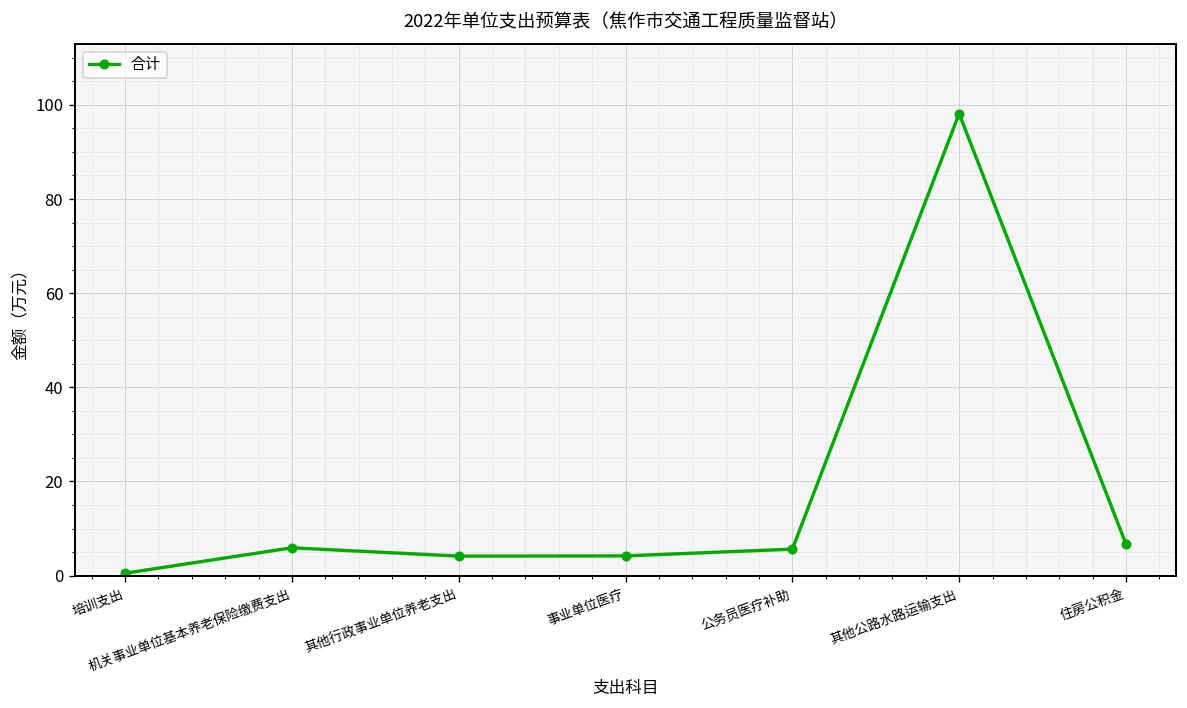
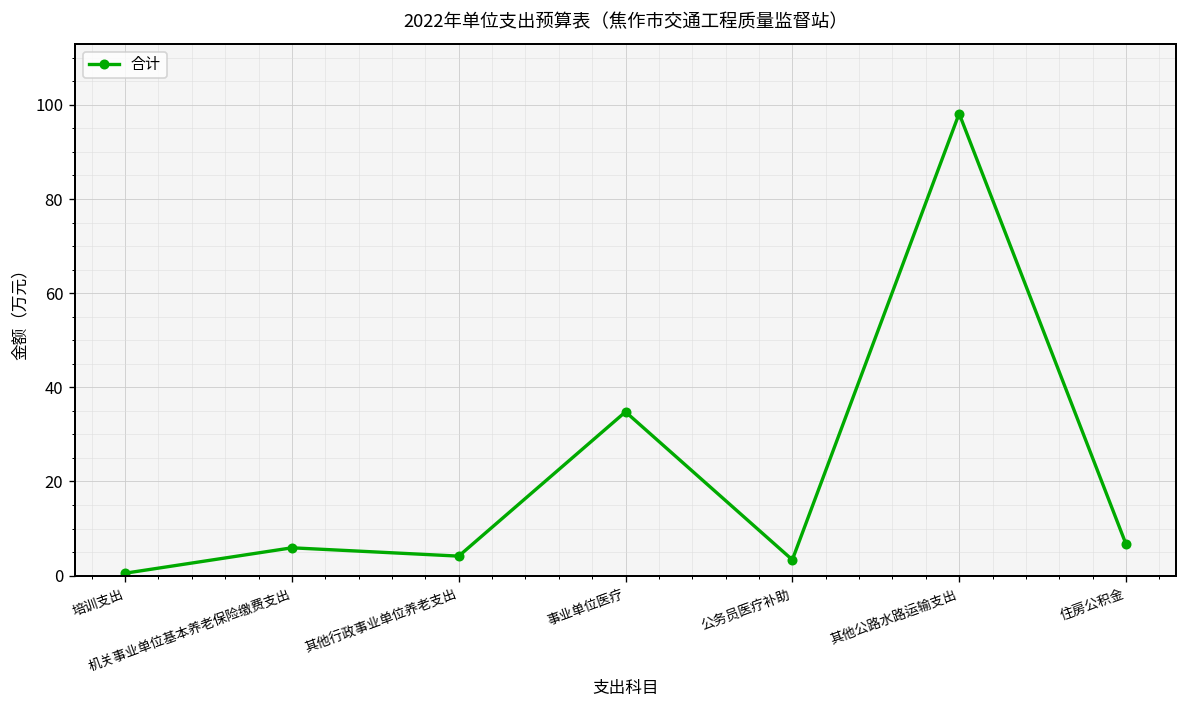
  {
    "培训支出": 1,
    "机关事业单位基本养老保险缴费支出": 6,
    "其他行政事业单位养老支出": 4,
-   "事业单位医疗": 4,
-   "公务员医疗补助": 6,
+   "事业单位医疗": 35,
+   "公务员医疗补助": 3,
    "其他公路水路运输支出": 98,
    "住房公积金": 7
  }
